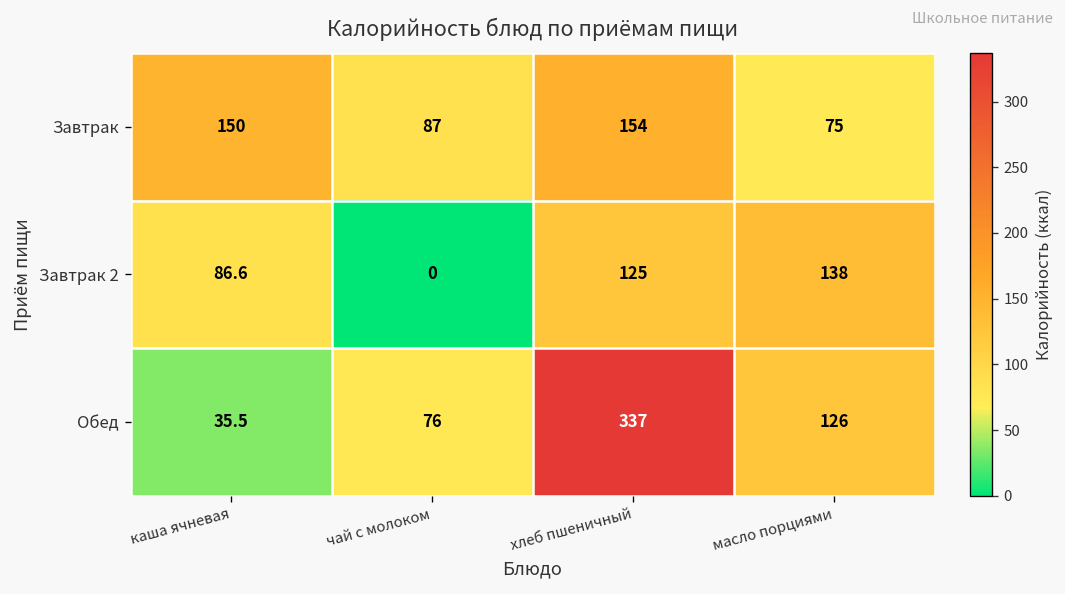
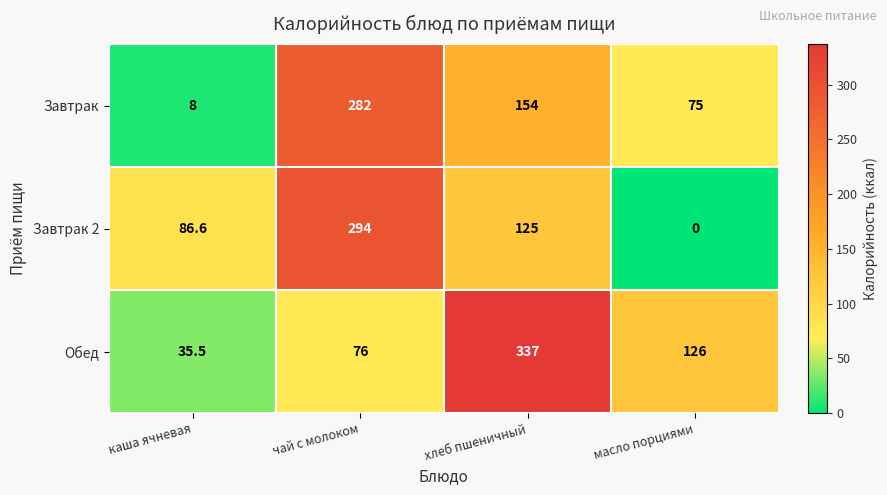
  {
    "Завтрак": {
-     "каша ячневая": 150,
-     "чай с молоком": 87,
+     "каша ячневая": 8,
+     "чай с молоком": 282,
      "хлеб пшеничный": 154,
      "масло порциями": 75
    },
    "Завтрак 2": {
      "каша ячневая": 86.6,
-     "чай с молоком": 0,
+     "чай с молоком": 294,
      "хлеб пшеничный": 125,
-     "масло порциями": 138
+     "масло порциями": 0
    },
    "Обед": {
      "каша ячневая": 35.5,
      "чай с молоком": 76,
      "хлеб пшеничный": 337,
      "масло порциями": 126
    }
  }
